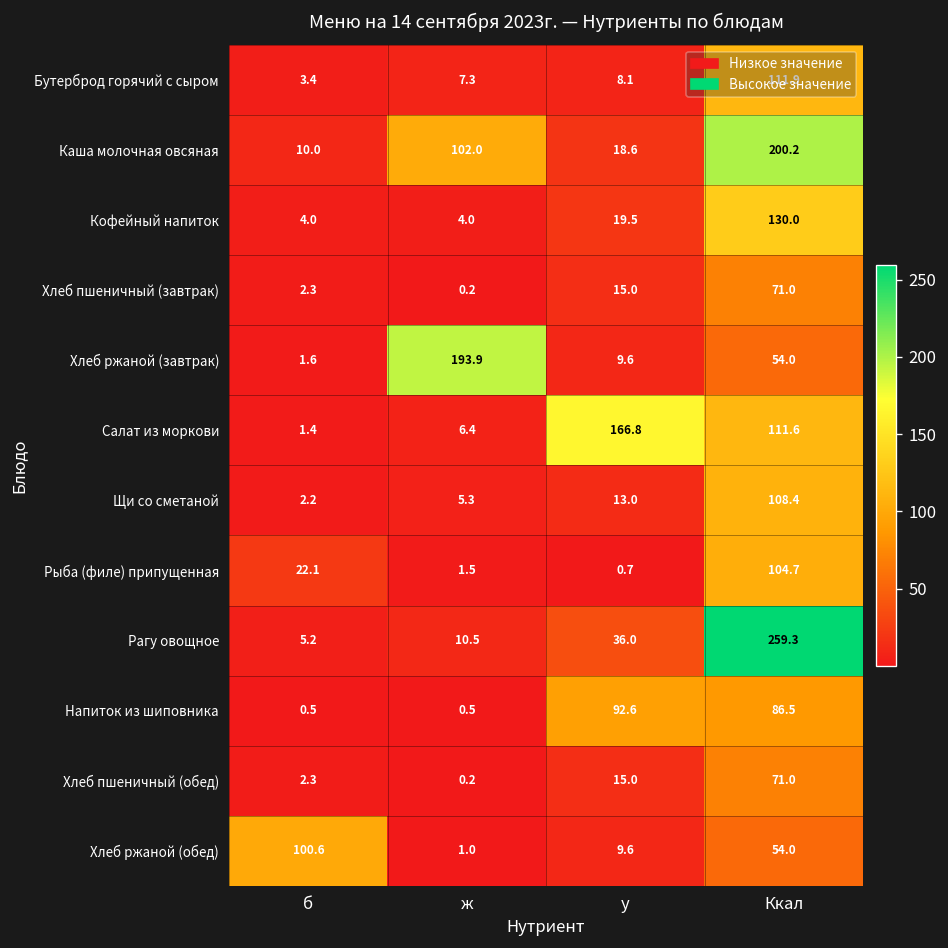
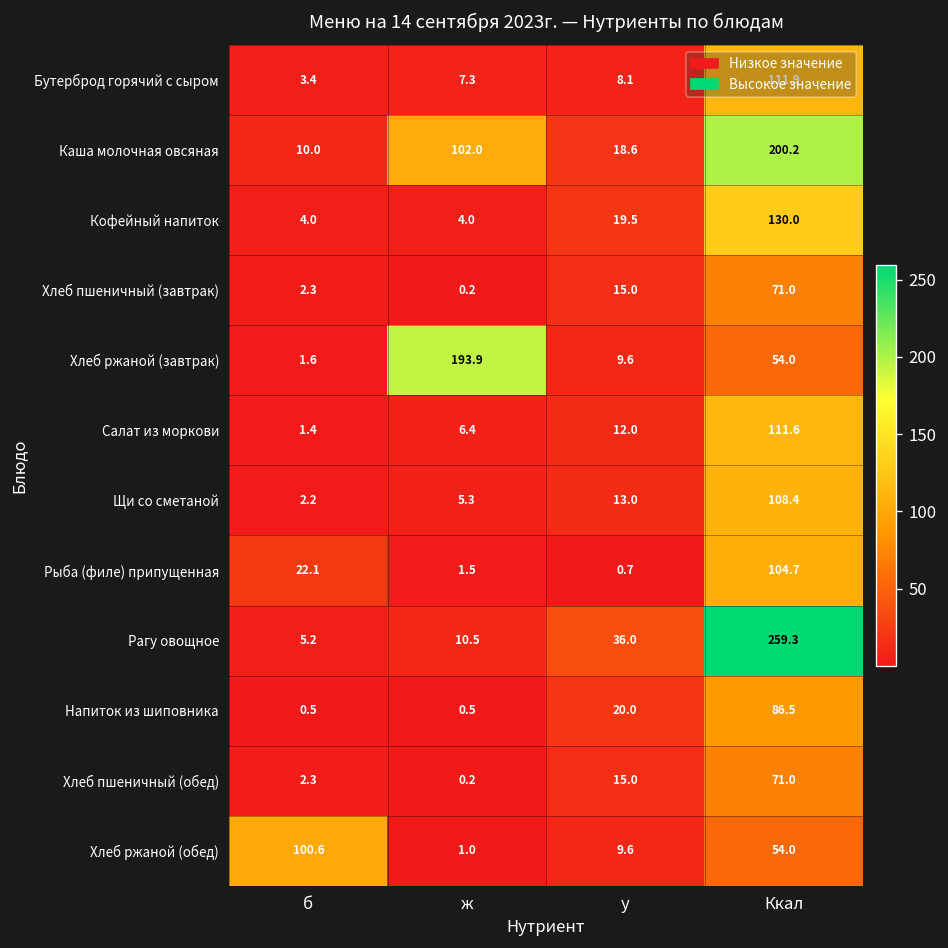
  {
    "Бутерброд горячий с сыром": {
      "б": 3.4,
      "ж": 7.3,
      "у": 8.1
    },
    "Каша молочная овсяная": {
      "б": 10.0,
      "ж": 102.0,
      "у": 18.6,
      "Ккал": 200.2
    },
    "Кофейный напиток": {
      "б": 4.0,
      "ж": 4.0,
      "у": 19.5,
      "Ккал": 130.0
    },
    "Хлеб пшеничный (завтрак)": {
      "б": 2.3,
      "ж": 0.2,
      "у": 15.0,
      "Ккал": 71.0
    },
    "Хлеб ржаной (завтрак)": {
      "б": 1.6,
      "ж": 193.9,
      "у": 9.6,
      "Ккал": 54.0
    },
    "Салат из моркови": {
      "б": 1.4,
      "ж": 6.4,
-     "у": 166.8,
+     "у": 12.0,
      "Ккал": 111.6
    },
    "Щи со сметаной": {
      "б": 2.2,
      "ж": 5.3,
      "у": 13.0,
      "Ккал": 108.4
    },
    "Рыба (филе) припущенная": {
      "б": 22.1,
      "ж": 1.5,
      "у": 0.7,
      "Ккал": 104.7
    },
    "Рагу овощное": {
      "б": 5.2,
      "ж": 10.5,
      "у": 36.0,
      "Ккал": 259.3
    },
    "Напиток из шиповника": {
      "б": 0.5,
      "ж": 0.5,
-     "у": 92.6,
+     "у": 20.0,
      "Ккал": 86.5
    },
    "Хлеб пшеничный (обед)": {
      "б": 2.3,
      "ж": 0.2,
      "у": 15.0,
      "Ккал": 71.0
    },
    "Хлеб ржаной (обед)": {
      "б": 100.6,
      "ж": 1.0,
      "у": 9.6,
      "Ккал": 54.0
    }
  }
